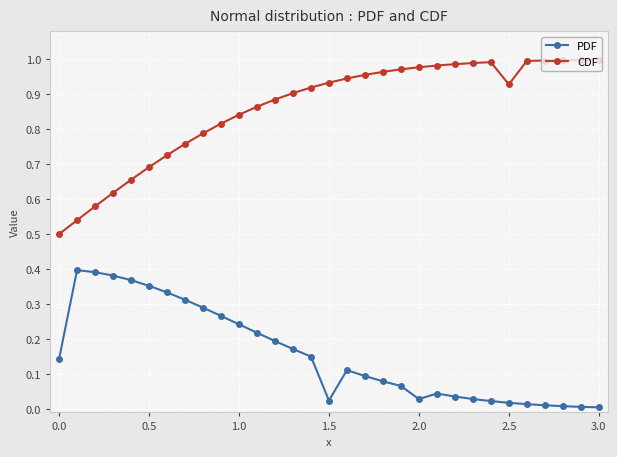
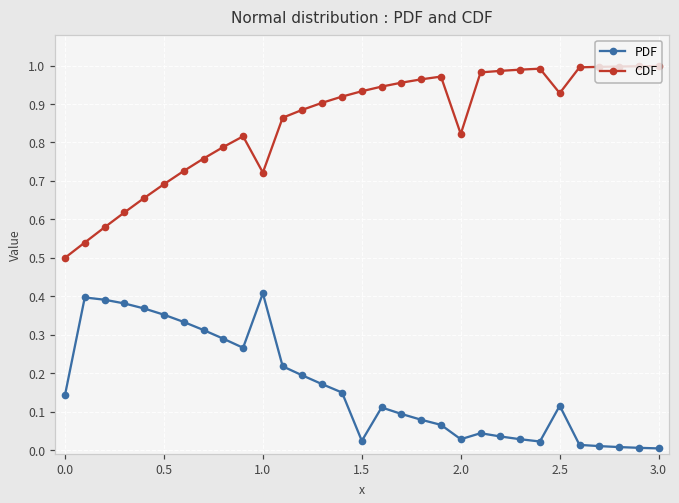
  {
    "PDF": {
      "0.0": 0.14,
      "0.5": 0.35,
-     "1.0": 0.24,
+     "1.0": 0.41,
      "1.5": 0.02,
      "2.0": 0.03,
-     "2.5": 0.02,
+     "2.5": 0.12,
      "3.0": 0.00
    },
    "CDF": {
      "0.0": 0.50,
      "0.5": 0.69,
-     "1.0": 0.84,
+     "1.0": 0.72,
      "1.5": 0.93,
-     "2.0": 0.98,
+     "2.0": 0.82,
      "2.5": 0.93
    }
  }
